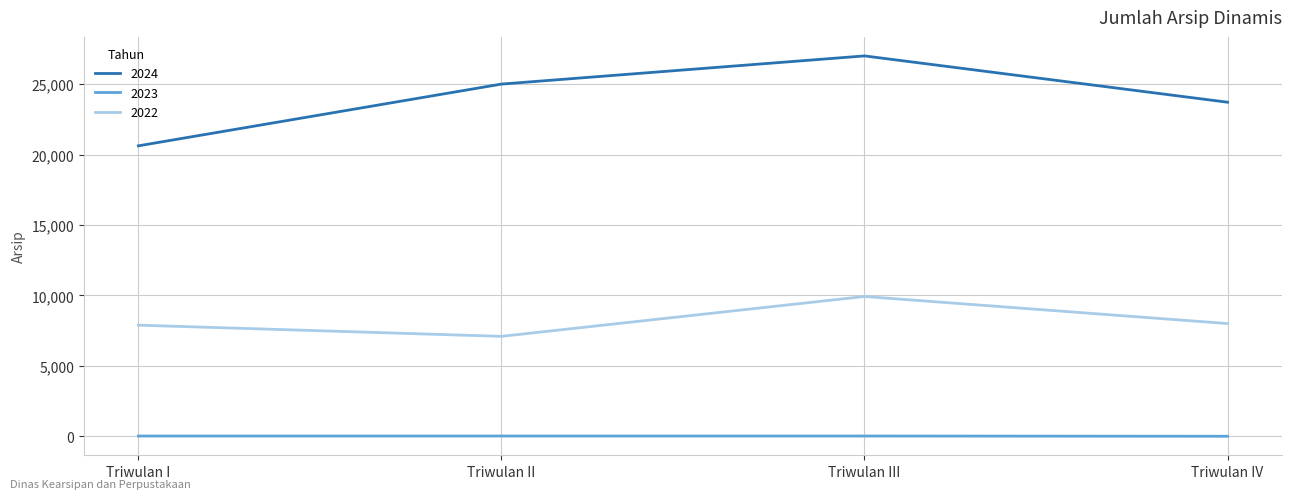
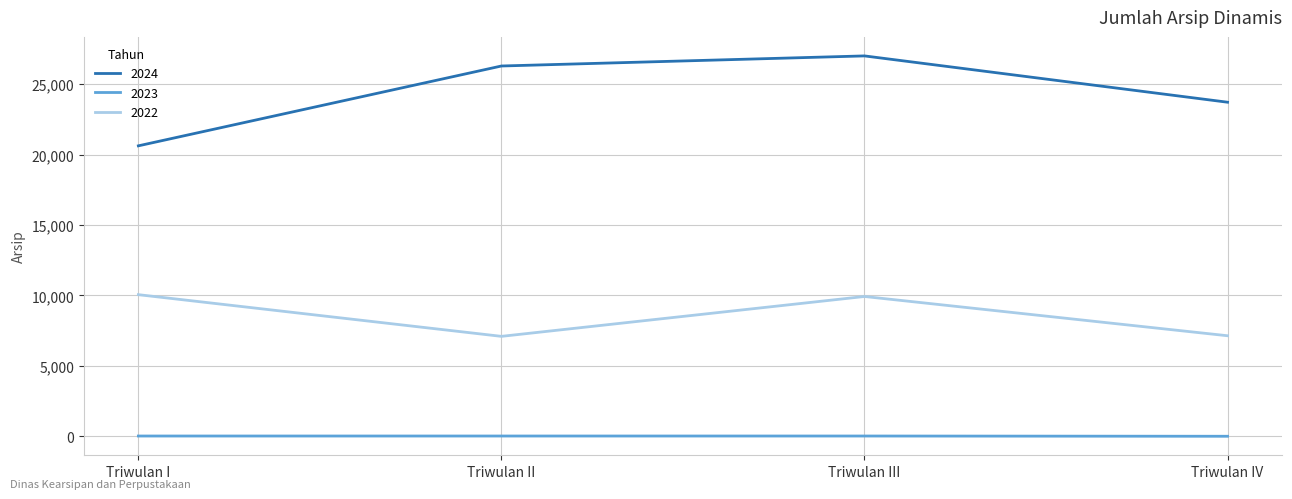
  {
    "2024": {
      "Triwulan I": "20,600",
-     "Triwulan II": "25,000",
+     "Triwulan II": "26,300",
      "Triwulan III": "27,000",
      "Triwulan IV": "23,700"
    },
    "2023": {
      "Triwulan I": "0",
      "Triwulan II": "0",
      "Triwulan III": "0",
      "Triwulan IV": "0"
    },
    "2022": {
-     "Triwulan I": "7,900",
+     "Triwulan I": "10,100",
      "Triwulan II": "7,100",
      "Triwulan III": "9,900",
-     "Triwulan IV": "8,000"
+     "Triwulan IV": "7,100"
    }
  }
